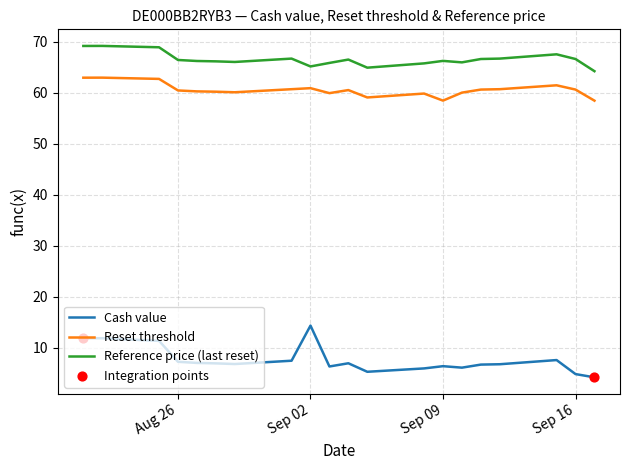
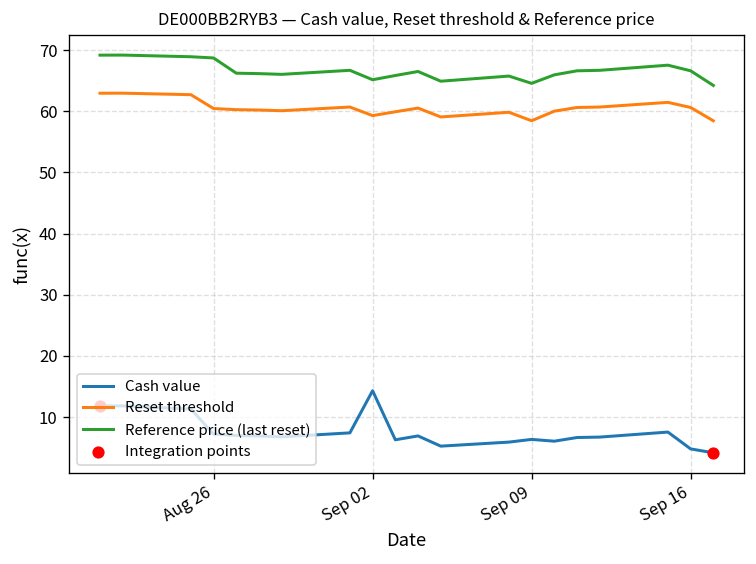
  {
    "Cash value": {
      "Sep 02": 14,
      "Sep 09": 6,
      "Sep 16": 5
    },
    "Reset threshold": {
      "Aug 26": 60,
-     "Sep 02": 61,
+     "Sep 02": 59,
      "Sep 09": 58,
      "Sep 16": 61
    },
    "Reference price (last reset)": {
-     "Aug 26": 66,
+     "Aug 26": 69,
      "Sep 02": 65,
-     "Sep 09": 66,
+     "Sep 09": 65,
      "Sep 16": 67
    }
  }
